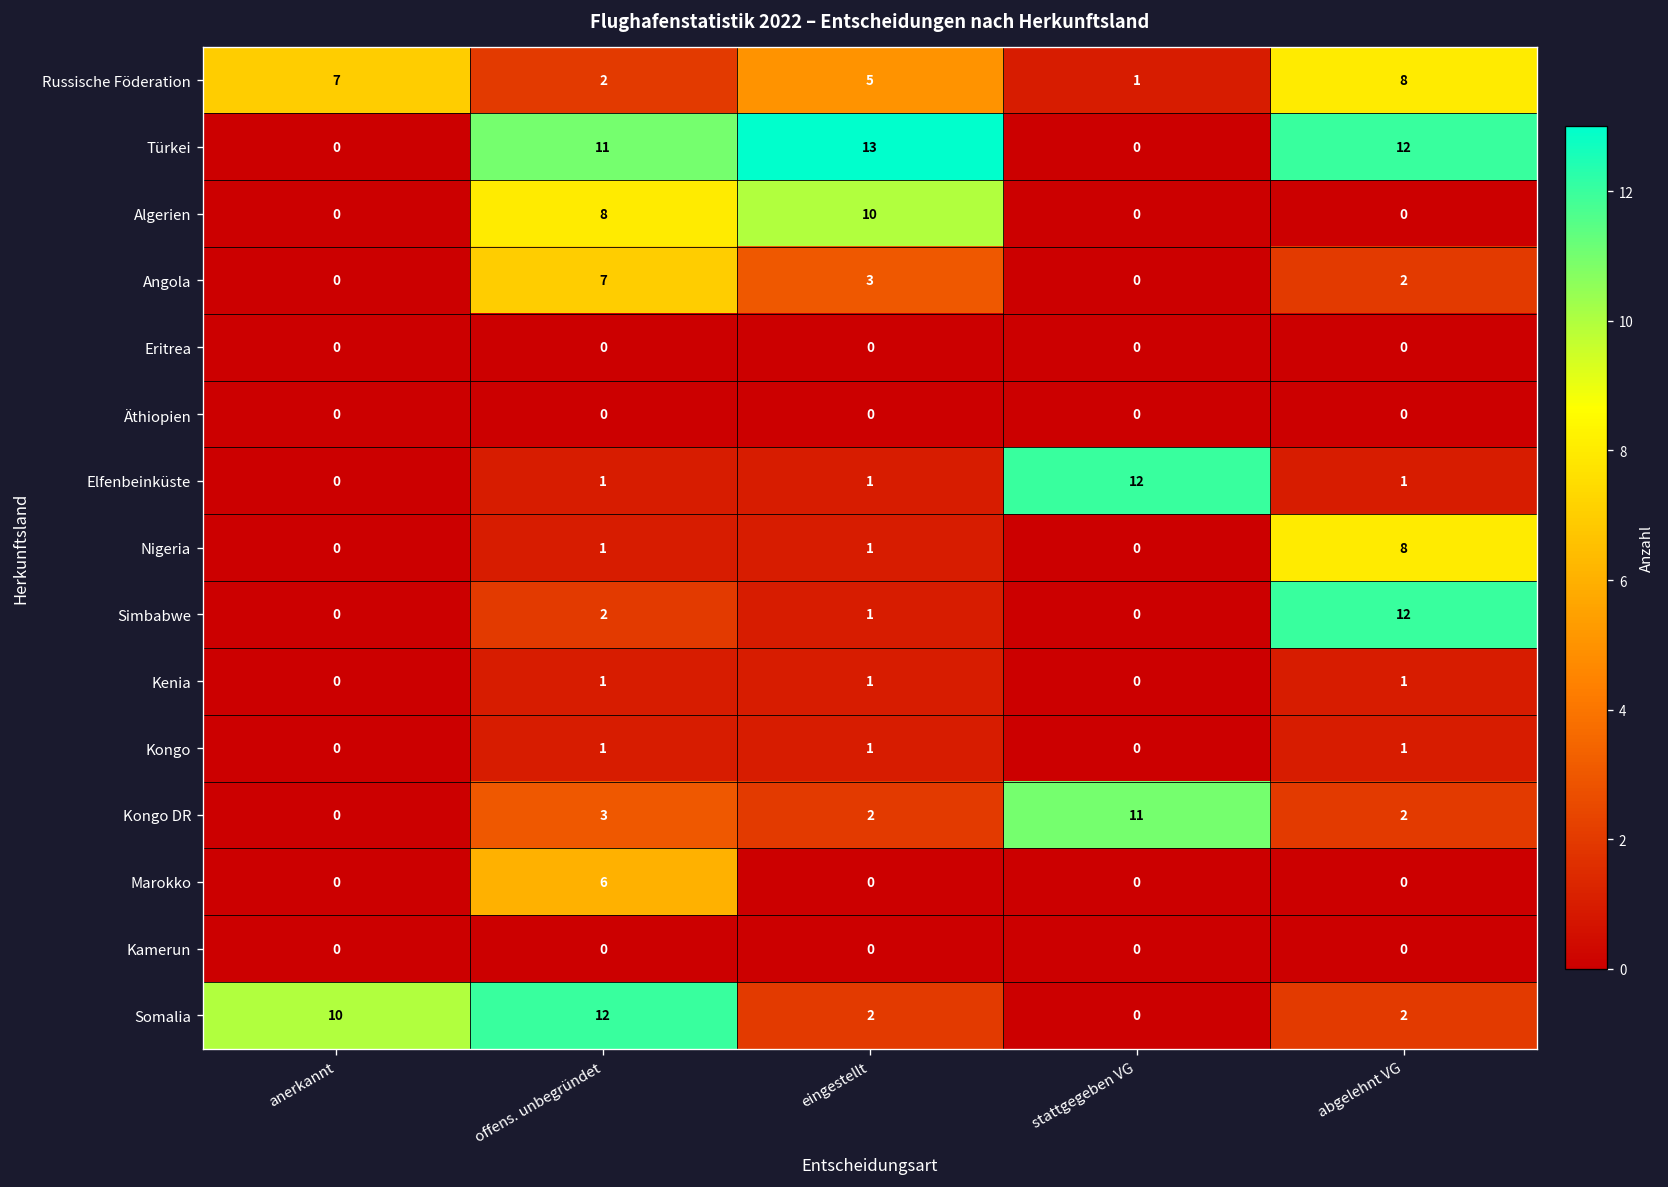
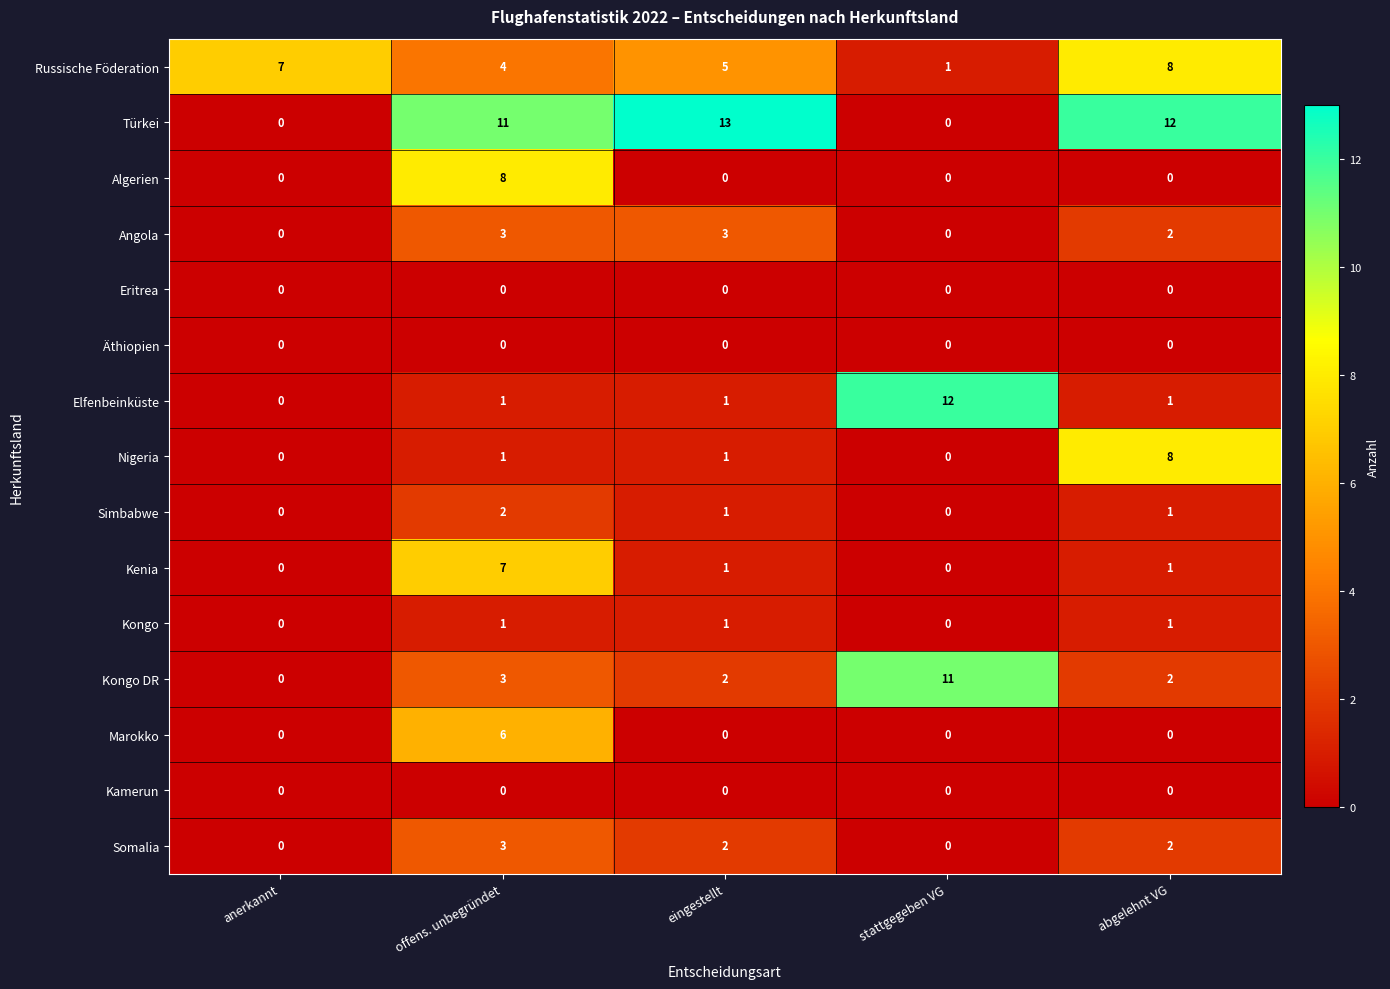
  {
    "Russische Föderation": {
      "anerkannt": 7,
-     "offens. unbegründet": 2,
+     "offens. unbegründet": 4,
      "eingestellt": 5,
      "stattgegeben VG": 1,
      "abgelehnt VG": 8
    },
    "Türkei": {
      "anerkannt": 0,
      "offens. unbegründet": 11,
      "eingestellt": 13,
      "stattgegeben VG": 0,
      "abgelehnt VG": 12
    },
    "Algerien": {
      "anerkannt": 0,
      "offens. unbegründet": 8,
-     "eingestellt": 10,
+     "eingestellt": 0,
      "stattgegeben VG": 0,
      "abgelehnt VG": 0
    },
    "Angola": {
      "anerkannt": 0,
-     "offens. unbegründet": 7,
+     "offens. unbegründet": 3,
      "eingestellt": 3,
      "stattgegeben VG": 0,
      "abgelehnt VG": 2
    },
    "Eritrea": {
      "anerkannt": 0,
      "offens. unbegründet": 0,
      "eingestellt": 0,
      "stattgegeben VG": 0,
      "abgelehnt VG": 0
    },
    "Äthiopien": {
      "anerkannt": 0,
      "offens. unbegründet": 0,
      "eingestellt": 0,
      "stattgegeben VG": 0,
      "abgelehnt VG": 0
    },
    "Elfenbeinküste": {
      "anerkannt": 0,
      "offens. unbegründet": 1,
      "eingestellt": 1,
      "stattgegeben VG": 12,
      "abgelehnt VG": 1
    },
    "Nigeria": {
      "anerkannt": 0,
      "offens. unbegründet": 1,
      "eingestellt": 1,
      "stattgegeben VG": 0,
      "abgelehnt VG": 8
    },
    "Simbabwe": {
      "anerkannt": 0,
      "offens. unbegründet": 2,
      "eingestellt": 1,
      "stattgegeben VG": 0,
-     "abgelehnt VG": 12
+     "abgelehnt VG": 1
    },
    "Kenia": {
      "anerkannt": 0,
-     "offens. unbegründet": 1,
+     "offens. unbegründet": 7,
      "eingestellt": 1,
      "stattgegeben VG": 0,
      "abgelehnt VG": 1
    },
    "Kongo": {
      "anerkannt": 0,
      "offens. unbegründet": 1,
      "eingestellt": 1,
      "stattgegeben VG": 0,
      "abgelehnt VG": 1
    },
    "Kongo DR": {
      "anerkannt": 0,
      "offens. unbegründet": 3,
      "eingestellt": 2,
      "stattgegeben VG": 11,
      "abgelehnt VG": 2
    },
    "Marokko": {
      "anerkannt": 0,
      "offens. unbegründet": 6,
      "eingestellt": 0,
      "stattgegeben VG": 0,
      "abgelehnt VG": 0
    },
    "Kamerun": {
      "anerkannt": 0,
      "offens. unbegründet": 0,
      "eingestellt": 0,
      "stattgegeben VG": 0,
      "abgelehnt VG": 0
    },
    "Somalia": {
-     "anerkannt": 10,
-     "offens. unbegründet": 12,
+     "anerkannt": 0,
+     "offens. unbegründet": 3,
      "eingestellt": 2,
      "stattgegeben VG": 0,
      "abgelehnt VG": 2
    }
  }
